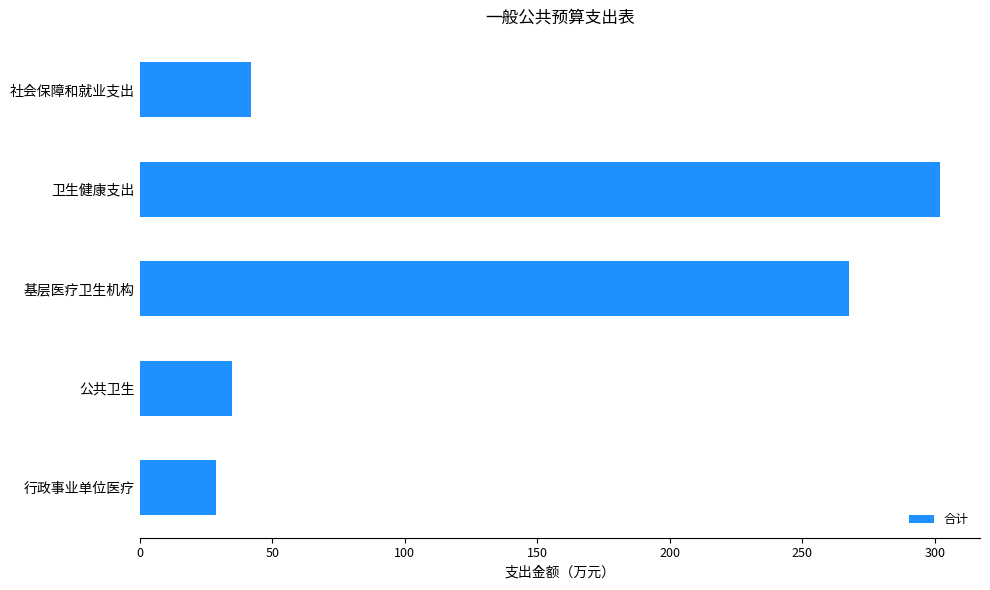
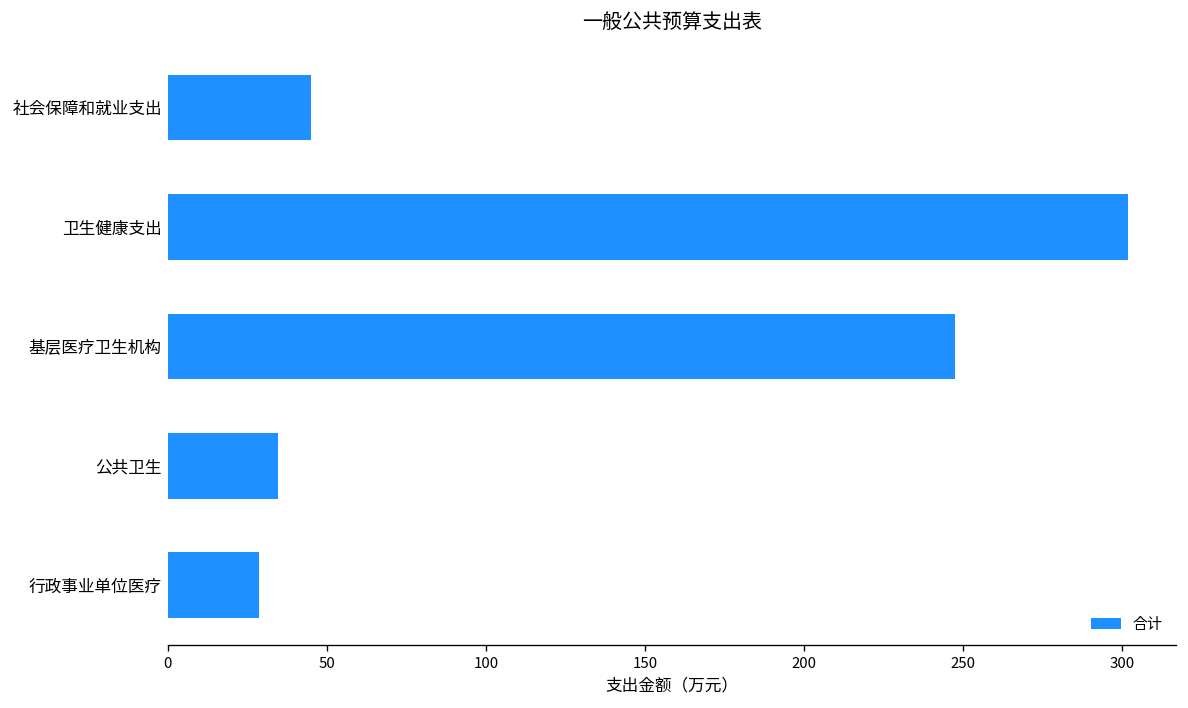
  {
-   "社会保障和就业支出": 42,
+   "社会保障和就业支出": 45,
    "卫生健康支出": 302,
-   "基层医疗卫生机构": 268,
+   "基层医疗卫生机构": 247,
    "公共卫生": 35,
    "行政事业单位医疗": 29
  }
